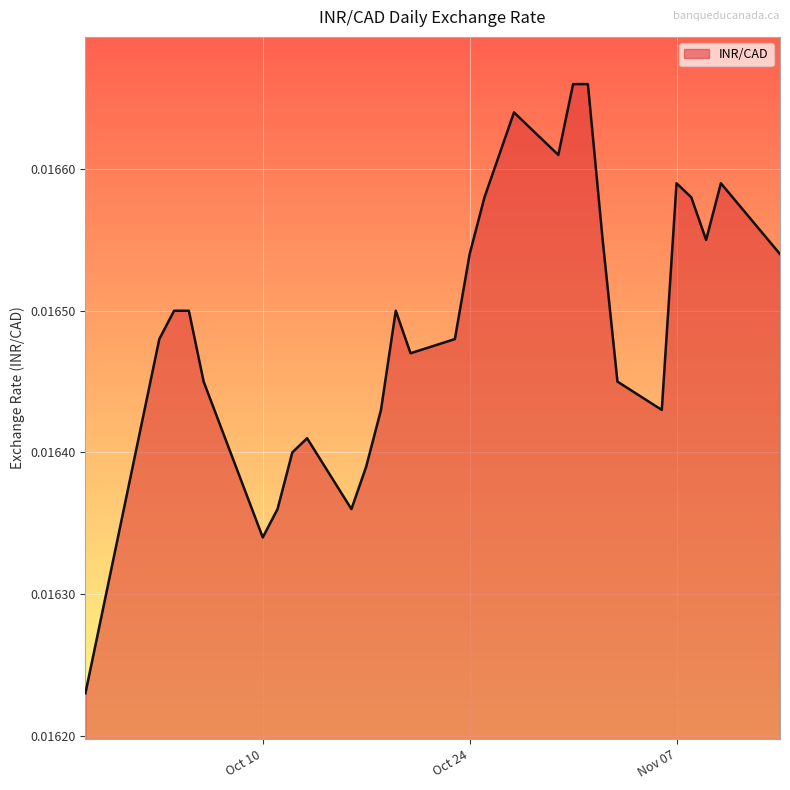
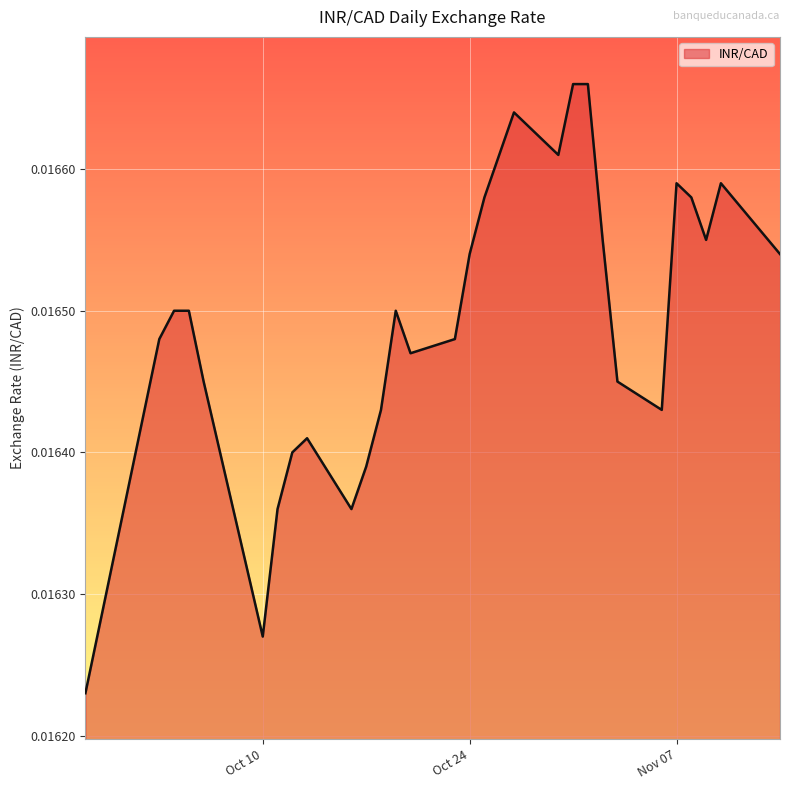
  {
-   "Oct 10": 0.01634,
+   "Oct 10": 0.01627,
    "Oct 24": 0.01654,
    "Nov 07": 0.01659
  }
